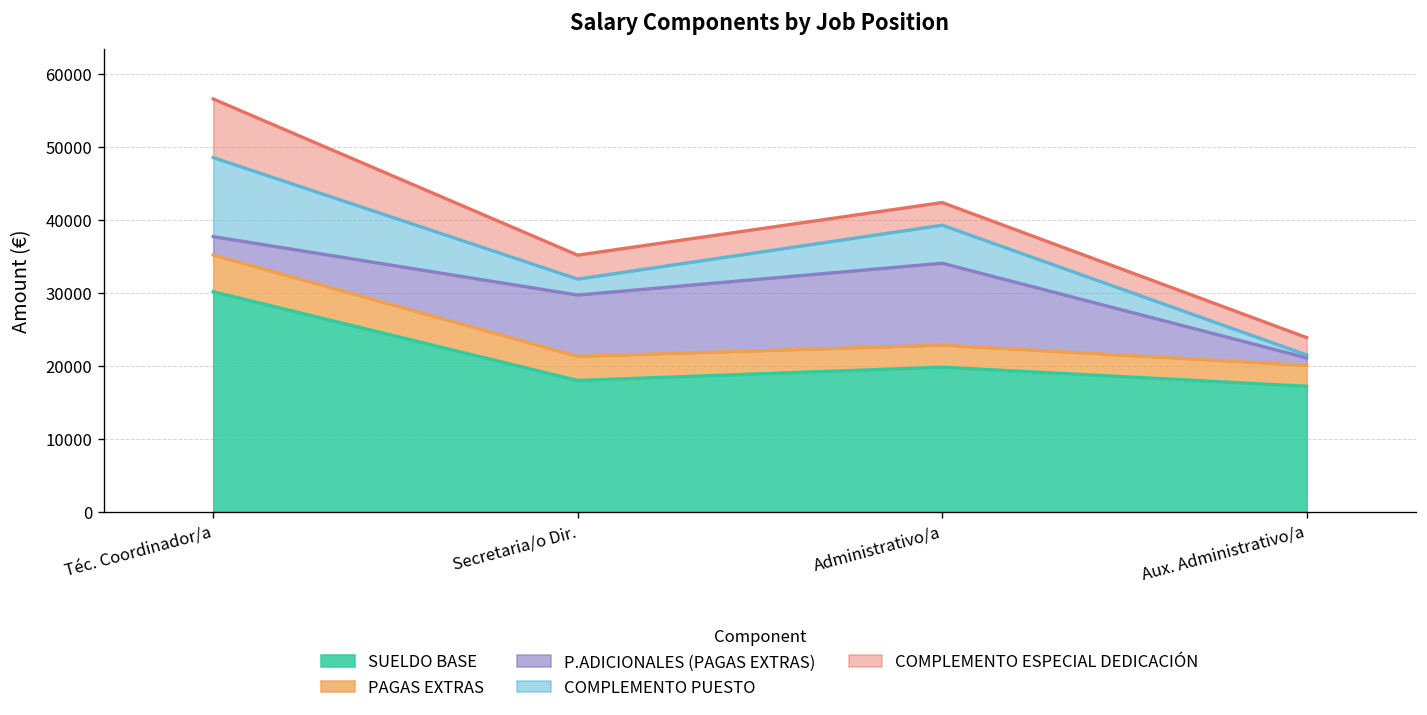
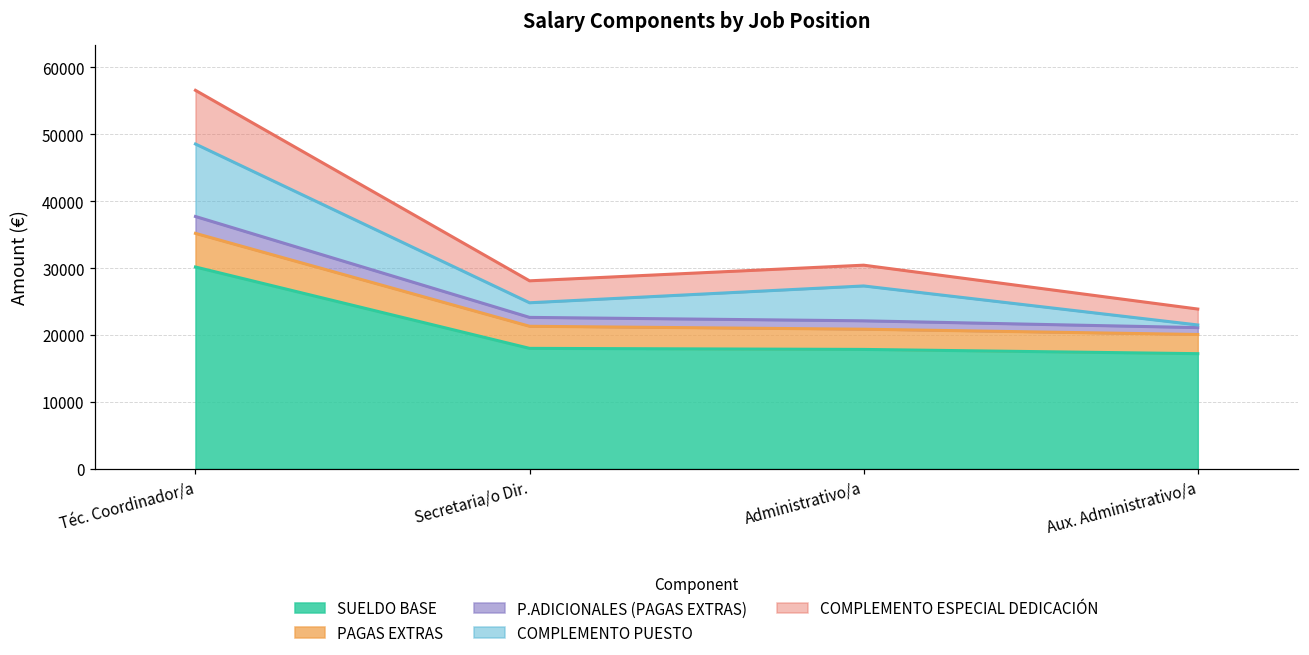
  {
    "SUELDO BASE": {
      "Téc. Coordinador/a": 30000,
      "Secretaria/o Dir.": 18000,
-     "Administrativo/a": 20000,
+     "Administrativo/a": 18000,
      "Aux. Administrativo/a": 17000
    },
    "P.ADICIONALES (PAGAS EXTRAS)": {
      "Téc. Coordinador/a": 3000,
-     "Secretaria/o Dir.": 8000,
-     "Administrativo/a": 11000
+     "Secretaria/o Dir.": 1000,
+     "Administrativo/a": 1000
    },
    "COMPLEMENTO PUESTO": {
      "Téc. Coordinador/a": 11000,
      "Secretaria/o Dir.": 2000,
      "Administrativo/a": 5000
    }
  }
